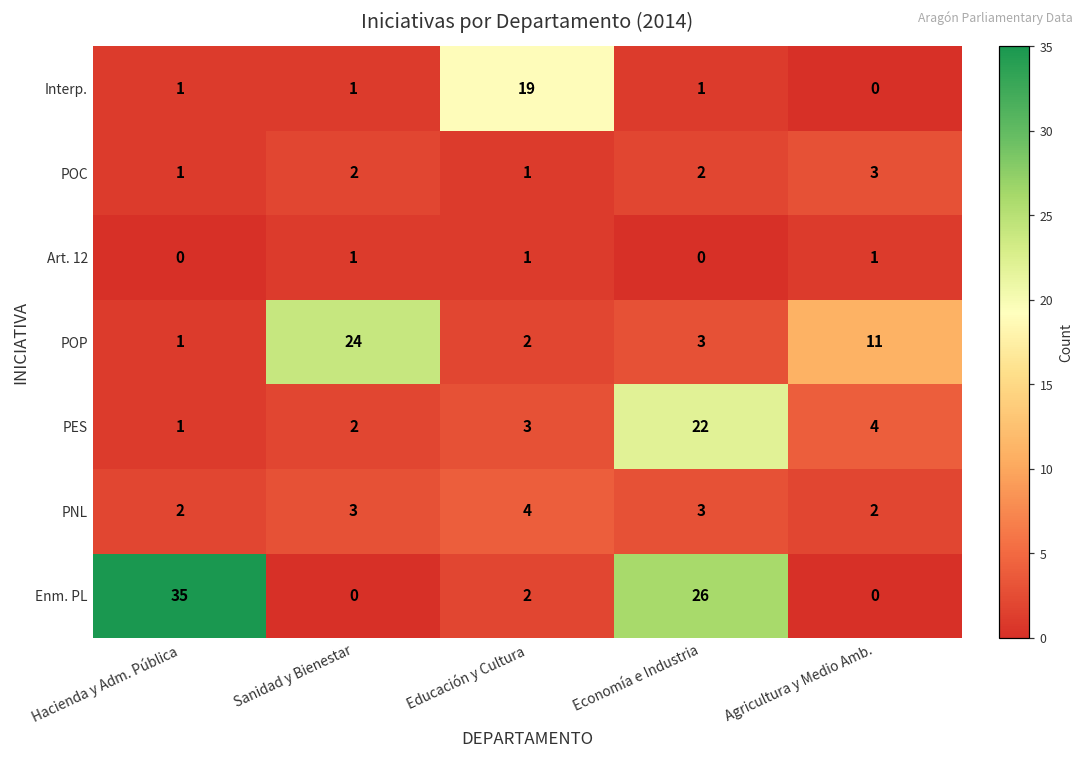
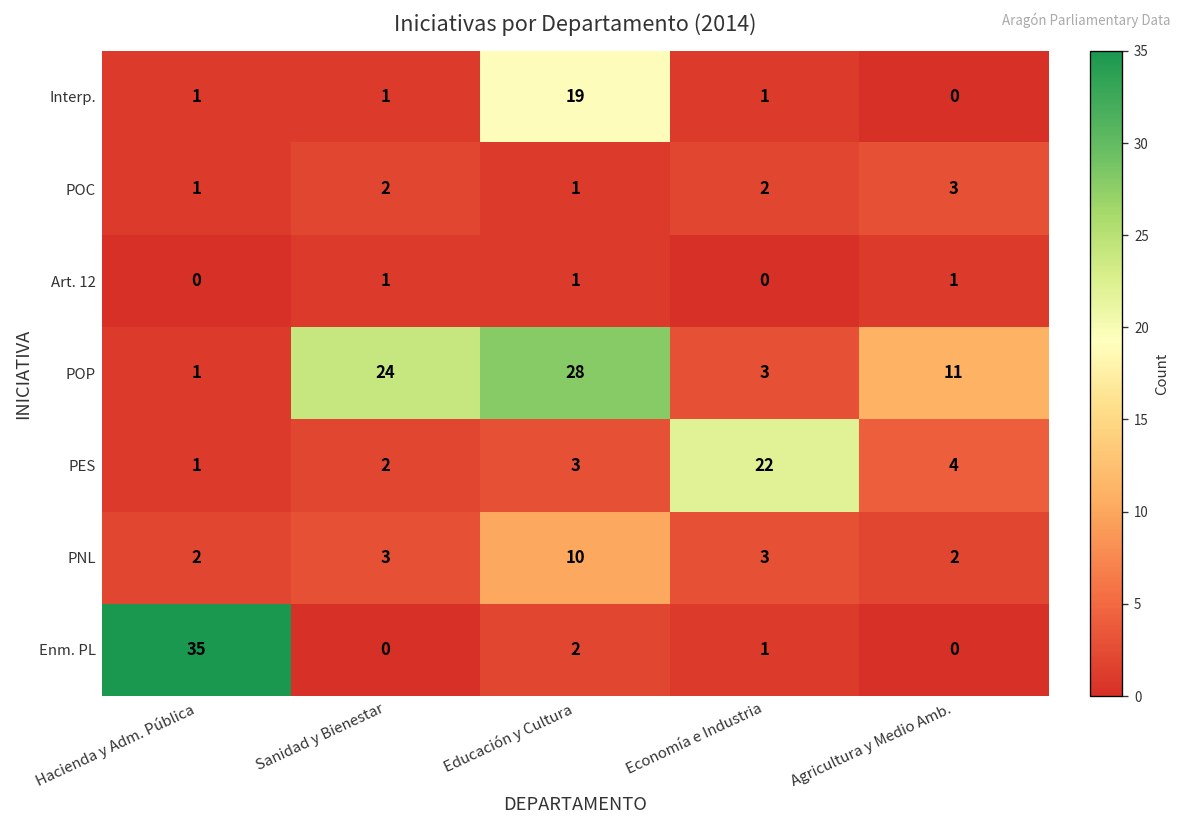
  {
    "Interp.": {
      "Hacienda y Adm. Pública": 1,
      "Sanidad y Bienestar": 1,
      "Educación y Cultura": 19,
      "Economía e Industria": 1,
      "Agricultura y Medio Amb.": 0
    },
    "POC": {
      "Hacienda y Adm. Pública": 1,
      "Sanidad y Bienestar": 2,
      "Educación y Cultura": 1,
      "Economía e Industria": 2,
      "Agricultura y Medio Amb.": 3
    },
    "Art. 12": {
      "Hacienda y Adm. Pública": 0,
      "Sanidad y Bienestar": 1,
      "Educación y Cultura": 1,
      "Economía e Industria": 0,
      "Agricultura y Medio Amb.": 1
    },
    "POP": {
      "Hacienda y Adm. Pública": 1,
      "Sanidad y Bienestar": 24,
-     "Educación y Cultura": 2,
+     "Educación y Cultura": 28,
      "Economía e Industria": 3,
      "Agricultura y Medio Amb.": 11
    },
    "PES": {
      "Hacienda y Adm. Pública": 1,
      "Sanidad y Bienestar": 2,
      "Educación y Cultura": 3,
      "Economía e Industria": 22,
      "Agricultura y Medio Amb.": 4
    },
    "PNL": {
      "Hacienda y Adm. Pública": 2,
      "Sanidad y Bienestar": 3,
-     "Educación y Cultura": 4,
+     "Educación y Cultura": 10,
      "Economía e Industria": 3,
      "Agricultura y Medio Amb.": 2
    },
    "Enm. PL": {
      "Hacienda y Adm. Pública": 35,
      "Sanidad y Bienestar": 0,
      "Educación y Cultura": 2,
-     "Economía e Industria": 26,
+     "Economía e Industria": 1,
      "Agricultura y Medio Amb.": 0
    }
  }
